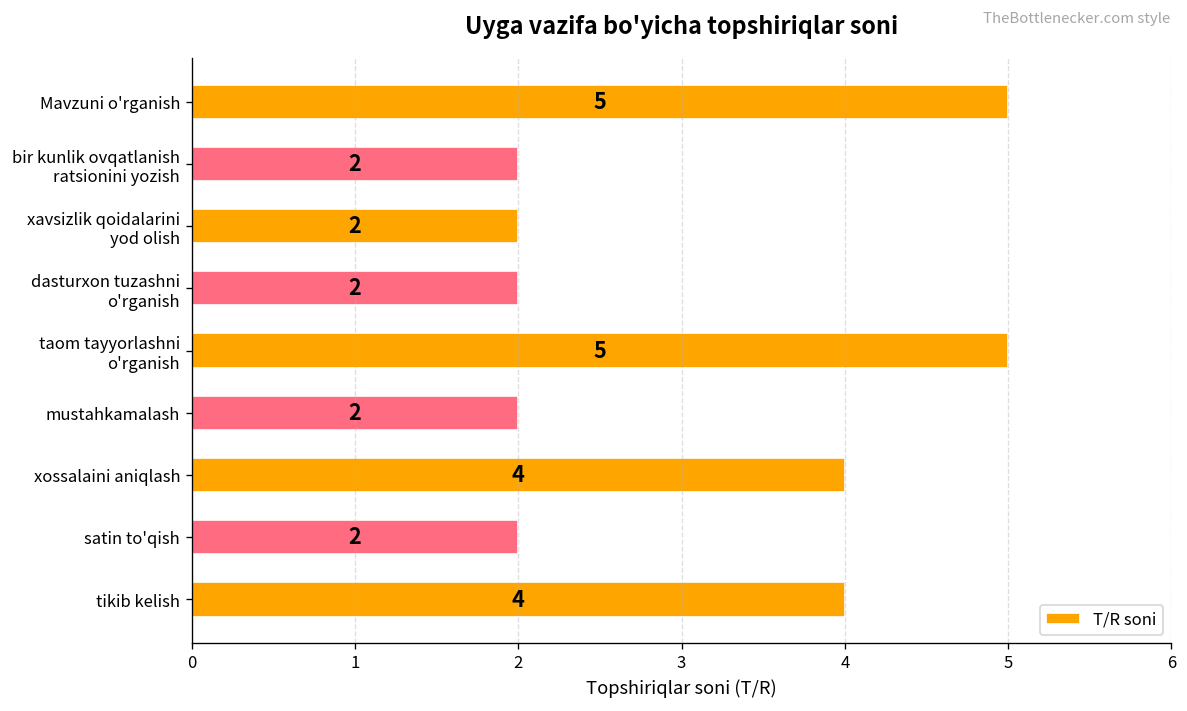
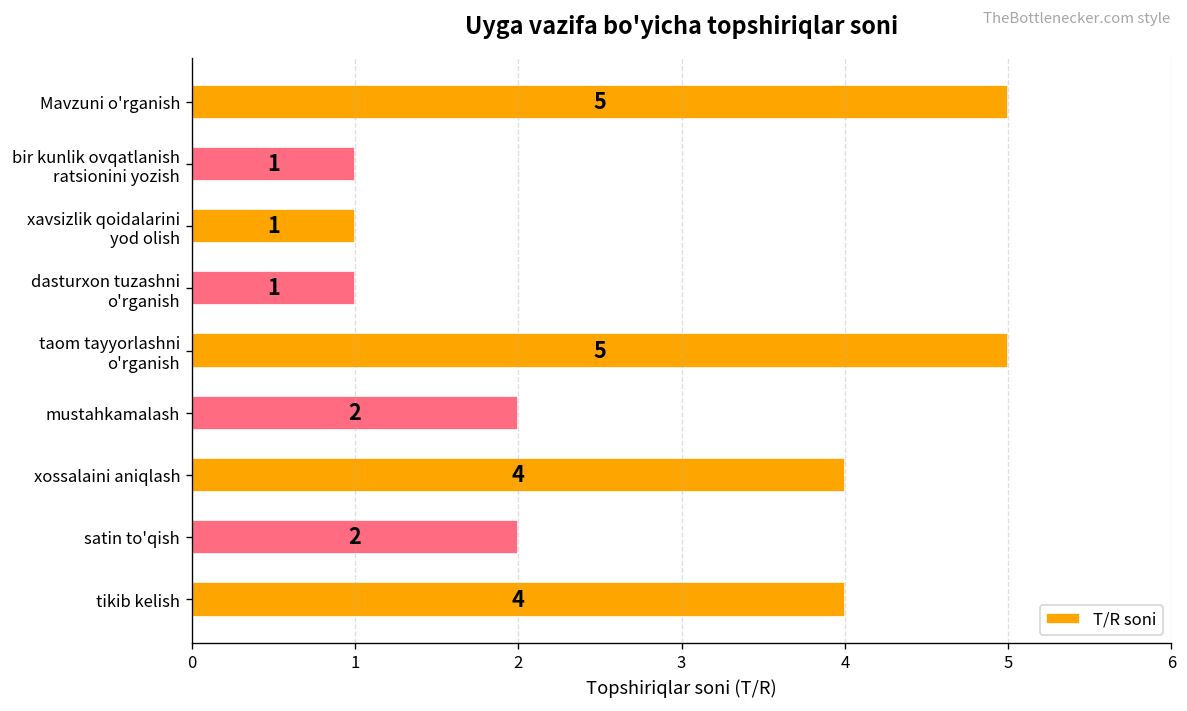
  {
    "Mavzuni o'rganish": 5,
-   "bir kunlik ovqatlanish ratsionini yozish": 2,
-   "xavsizlik qoidalarini yod olish": 2,
-   "dasturxon tuzashni o'rganish": 2,
+   "bir kunlik ovqatlanish ratsionini yozish": 1,
+   "xavsizlik qoidalarini yod olish": 1,
+   "dasturxon tuzashni o'rganish": 1,
    "taom tayyorlashni o'rganish": 5,
    "mustahkamalash": 2,
    "xossalaini aniqlash": 4,
    "satin to'qish": 2,
    "tikib kelish": 4
  }
